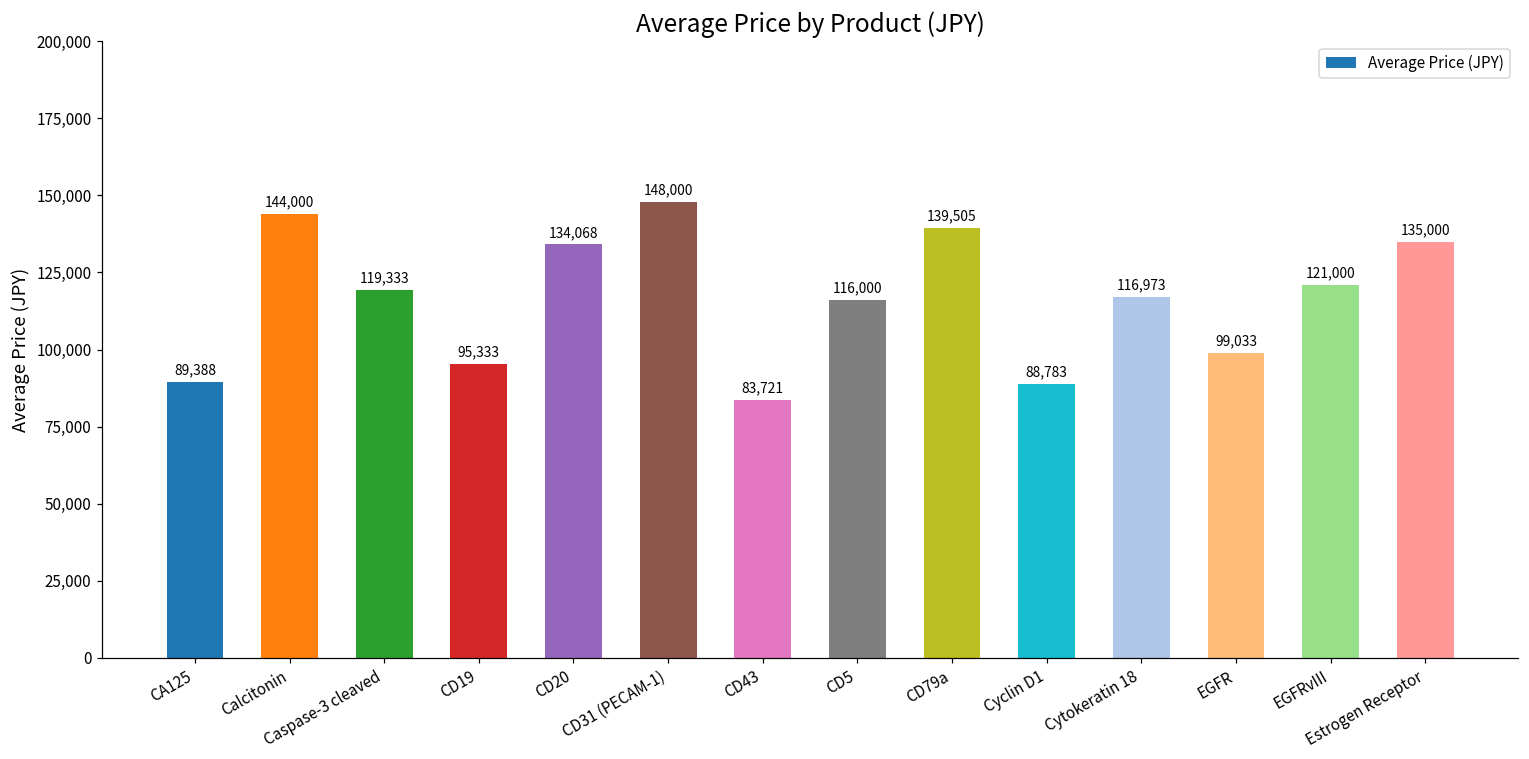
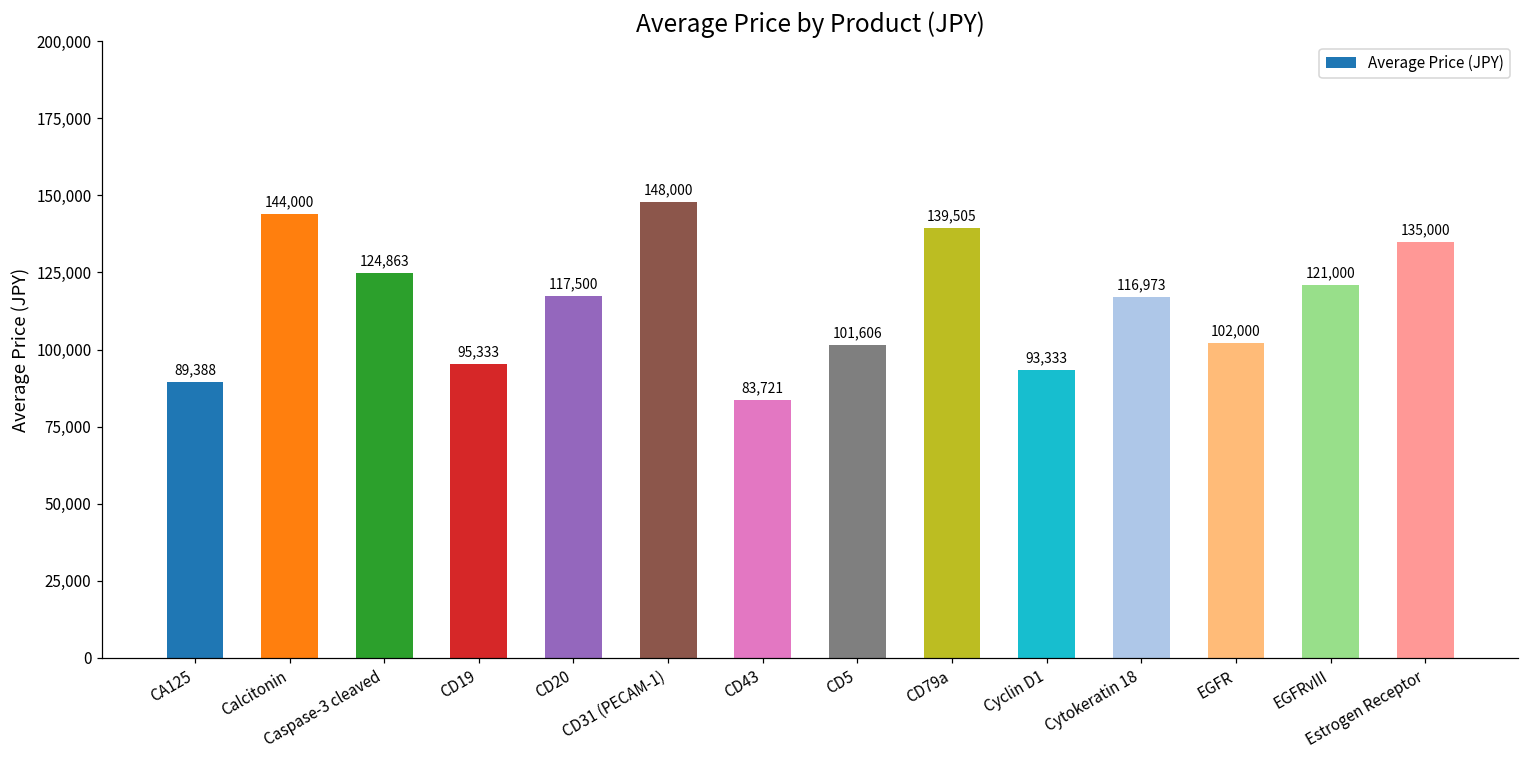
  {
    "CA125": "89,388",
    "Calcitonin": "144,000",
-   "Caspase-3 cleaved": "119,333",
+   "Caspase-3 cleaved": "124,863",
    "CD19": "95,333",
-   "CD20": "134,068",
+   "CD20": "117,500",
    "CD31 (PECAM-1)": "148,000",
    "CD43": "83,721",
-   "CD5": "116,000",
+   "CD5": "101,606",
    "CD79a": "139,505",
-   "Cyclin D1": "88,783",
+   "Cyclin D1": "93,333",
    "Cytokeratin 18": "116,973",
-   "EGFR": "99,033",
+   "EGFR": "102,000",
    "EGFRvIII": "121,000",
    "Estrogen Receptor": "135,000"
  }
